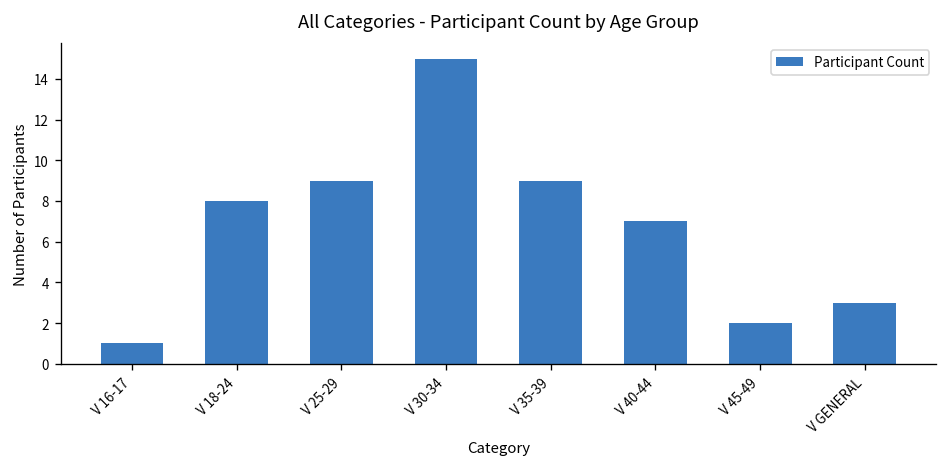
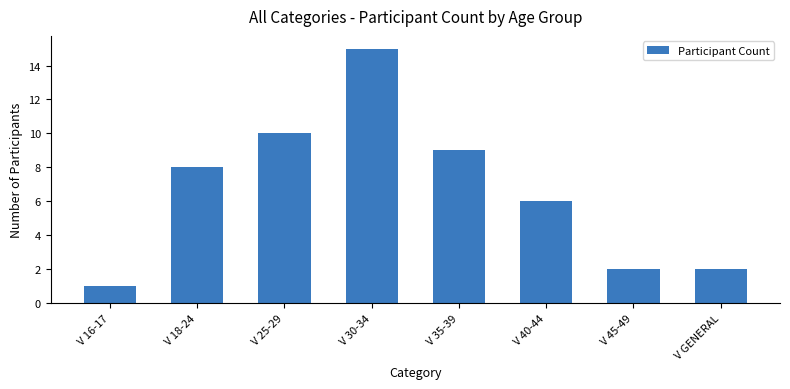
  {
    "V 16-17": 1,
    "V 18-24": 8,
-   "V 25-29": 9,
+   "V 25-29": 10,
    "V 30-34": 15,
    "V 35-39": 9,
-   "V 40-44": 7,
+   "V 40-44": 6,
    "V 45-49": 2,
-   "V GENERAL": 3
+   "V GENERAL": 2
  }
